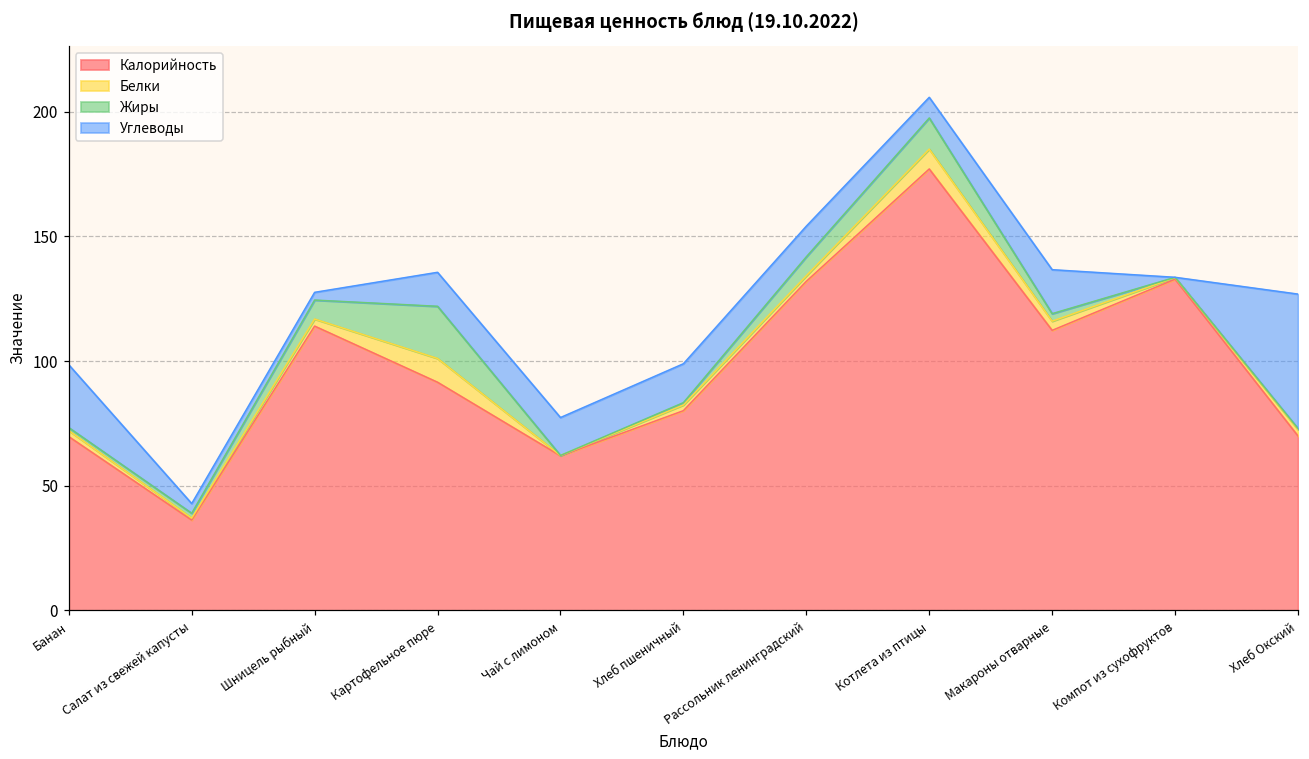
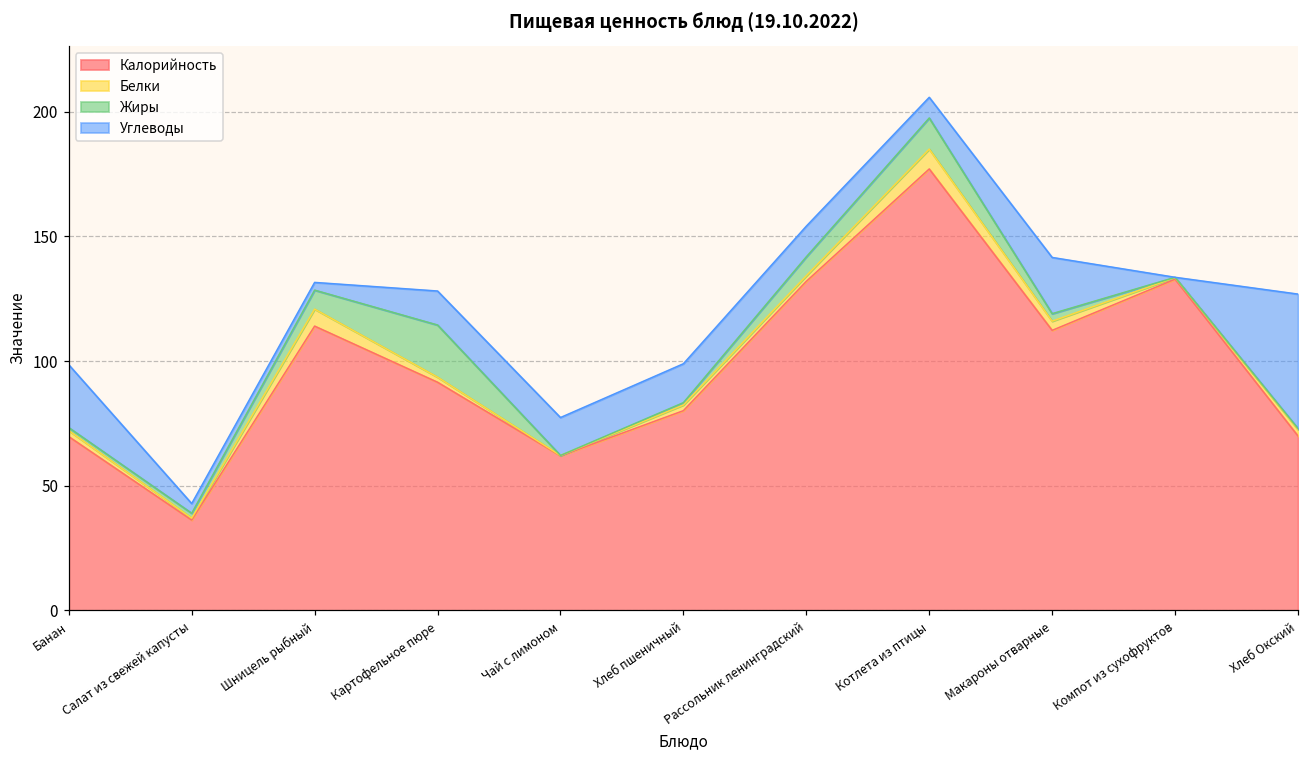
  {
    "Калорийность": {
      "Банан": 70,
      "Шницель рыбный": 114,
      "Картофельное пюре": 92,
      "Хлеб пшеничный": 80,
      "Рассольник ленинградский": 132,
      "Котлета из птицы": 177,
      "Макароны отварные": 112,
      "Хлеб Окский": 70
    },
    "Белки": {
      "Банан": 2,
-     "Шницель рыбный": 3,
-     "Картофельное пюре": 10,
+     "Шницель рыбный": 7,
+     "Картофельное пюре": 2,
      "Рассольник ленинградский": 2,
      "Котлета из птицы": 8,
      "Макароны отварные": 4
    },
    "Жиры": {
      "Банан": 1,
      "Салат из свежей капусты": 2,
      "Шницель рыбный": 8,
      "Картофельное пюре": 21,
      "Рассольник ленинградский": 8,
      "Котлета из птицы": 12,
      "Макароны отварные": 3
    },
    "Углеводы": {
      "Банан": 25,
      "Салат из свежей капусты": 4,
      "Шницель рыбный": 3,
      "Картофельное пюре": 14,
      "Чай с лимоном": 15,
      "Хлеб пшеничный": 16,
      "Рассольник ленинградский": 12,
      "Котлета из птицы": 8,
-     "Макароны отварные": 18,
+     "Макароны отварные": 23,
      "Хлеб Окский": 54
    }
  }
